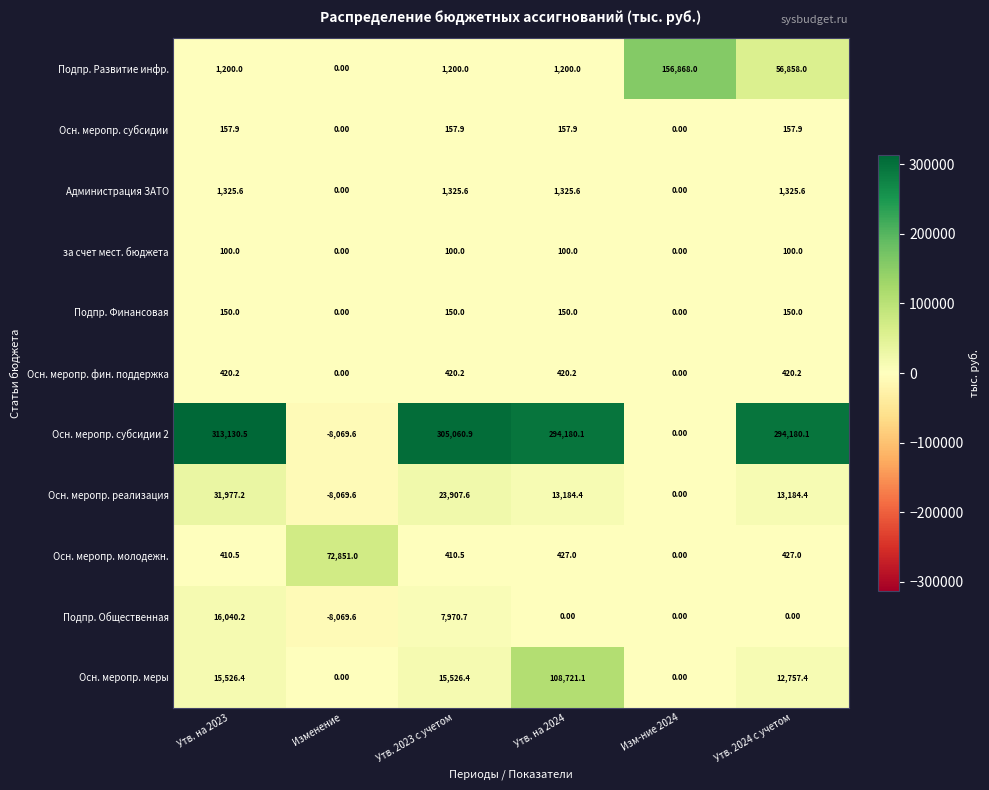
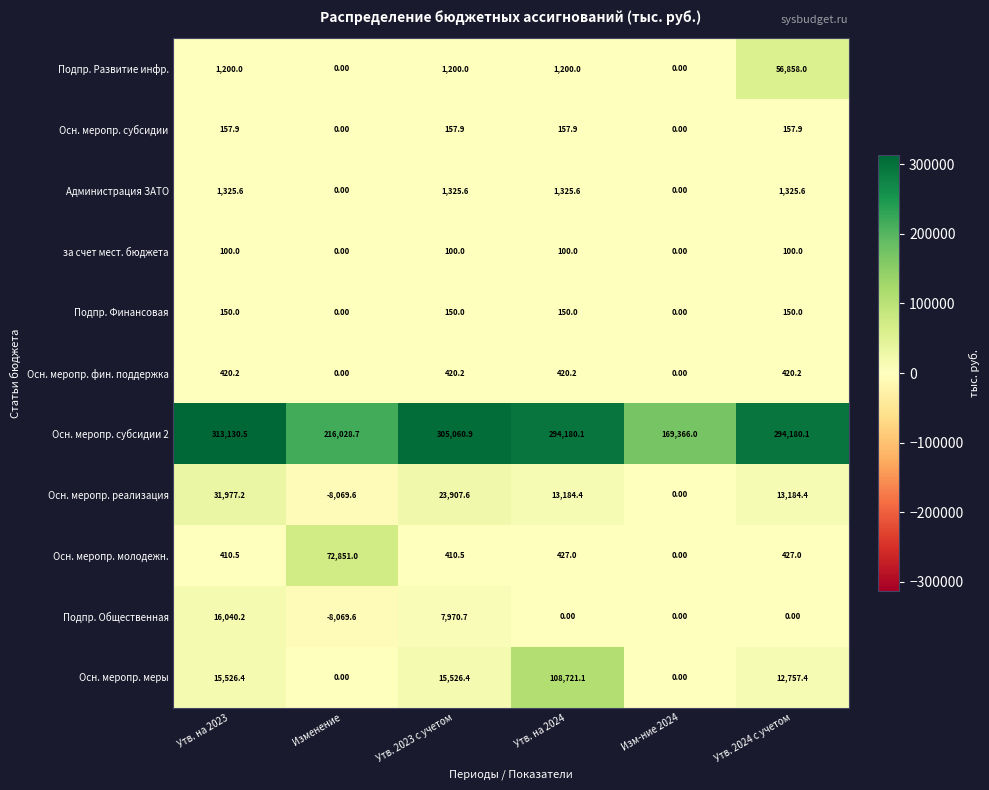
  {
    "Подпр. Развитие инфр.": {
      "Утв. на 2023": "1,200.0",
      "Изменение": "0.00",
      "Утв. 2023 с учетом": "1,200.0",
      "Утв. на 2024": "1,200.0",
-     "Изм-ние 2024": "156,868.0",
+     "Изм-ние 2024": "0.00",
      "Утв. 2024 с учетом": "56,858.0"
    },
    "Осн. меропр. субсидии": {
      "Утв. на 2023": "157.9",
      "Изменение": "0.00",
      "Утв. 2023 с учетом": "157.9",
      "Утв. на 2024": "157.9",
      "Изм-ние 2024": "0.00",
      "Утв. 2024 с учетом": "157.9"
    },
    "Администрация ЗАТО": {
      "Утв. на 2023": "1,325.6",
      "Изменение": "0.00",
      "Утв. 2023 с учетом": "1,325.6",
      "Утв. на 2024": "1,325.6",
      "Изм-ние 2024": "0.00",
      "Утв. 2024 с учетом": "1,325.6"
    },
    "за счет мест. бюджета": {
      "Утв. на 2023": "100.0",
      "Изменение": "0.00",
      "Утв. 2023 с учетом": "100.0",
      "Утв. на 2024": "100.0",
      "Изм-ние 2024": "0.00",
      "Утв. 2024 с учетом": "100.0"
    },
    "Подпр. Финансовая": {
      "Утв. на 2023": "150.0",
      "Изменение": "0.00",
      "Утв. 2023 с учетом": "150.0",
      "Утв. на 2024": "150.0",
      "Изм-ние 2024": "0.00",
      "Утв. 2024 с учетом": "150.0"
    },
    "Осн. меропр. фин. поддержка": {
      "Утв. на 2023": "420.2",
      "Изменение": "0.00",
      "Утв. 2023 с учетом": "420.2",
      "Утв. на 2024": "420.2",
      "Изм-ние 2024": "0.00",
      "Утв. 2024 с учетом": "420.2"
    },
    "Осн. меропр. субсидии 2": {
      "Утв. на 2023": "313,130.5",
-     "Изменение": "-8,069.6",
+     "Изменение": "216,028.7",
      "Утв. 2023 с учетом": "305,060.9",
      "Утв. на 2024": "294,180.1",
-     "Изм-ние 2024": "0.00",
+     "Изм-ние 2024": "169,366.0",
      "Утв. 2024 с учетом": "294,180.1"
    },
    "Осн. меропр. реализация": {
      "Утв. на 2023": "31,977.2",
      "Изменение": "-8,069.6",
      "Утв. 2023 с учетом": "23,907.6",
      "Утв. на 2024": "13,184.4",
      "Изм-ние 2024": "0.00",
      "Утв. 2024 с учетом": "13,184.4"
    },
    "Осн. меропр. молодежн.": {
      "Утв. на 2023": "410.5",
      "Изменение": "72,851.0",
      "Утв. 2023 с учетом": "410.5",
      "Утв. на 2024": "427.0",
      "Изм-ние 2024": "0.00",
      "Утв. 2024 с учетом": "427.0"
    },
    "Подпр. Общественная": {
      "Утв. на 2023": "16,040.2",
      "Изменение": "-8,069.6",
      "Утв. 2023 с учетом": "7,970.7",
      "Утв. на 2024": "0.00",
      "Изм-ние 2024": "0.00",
      "Утв. 2024 с учетом": "0.00"
    },
    "Осн. меропр. меры": {
      "Утв. на 2023": "15,526.4",
      "Изменение": "0.00",
      "Утв. 2023 с учетом": "15,526.4",
      "Утв. на 2024": "108,721.1",
      "Изм-ние 2024": "0.00",
      "Утв. 2024 с учетом": "12,757.4"
    }
  }
